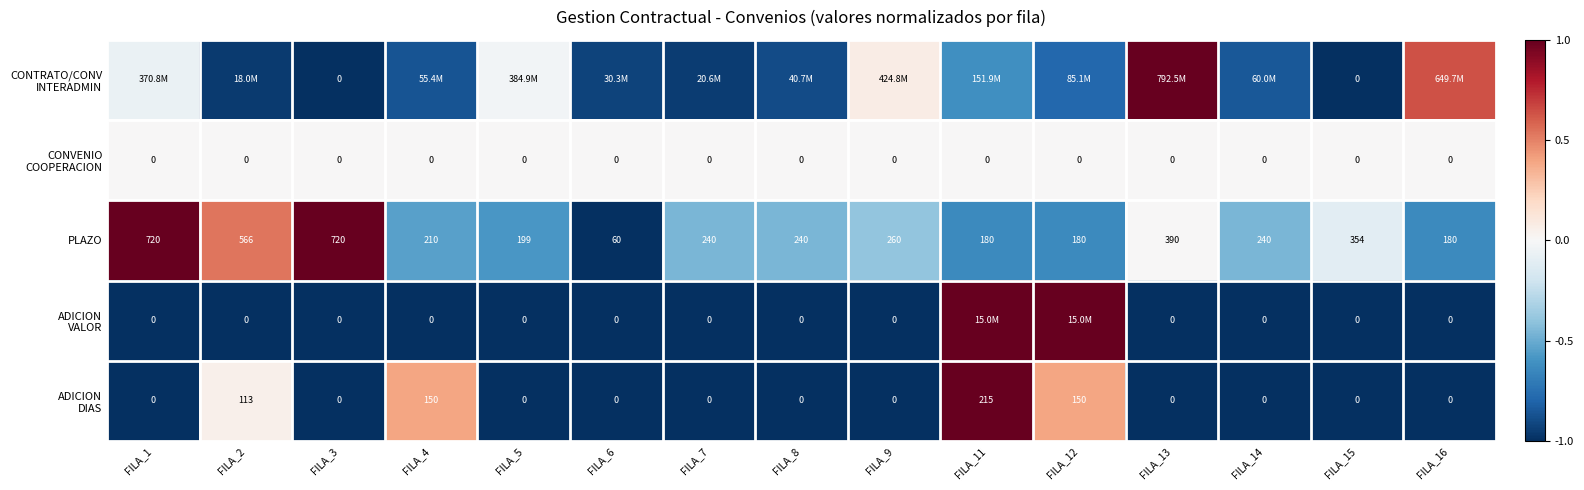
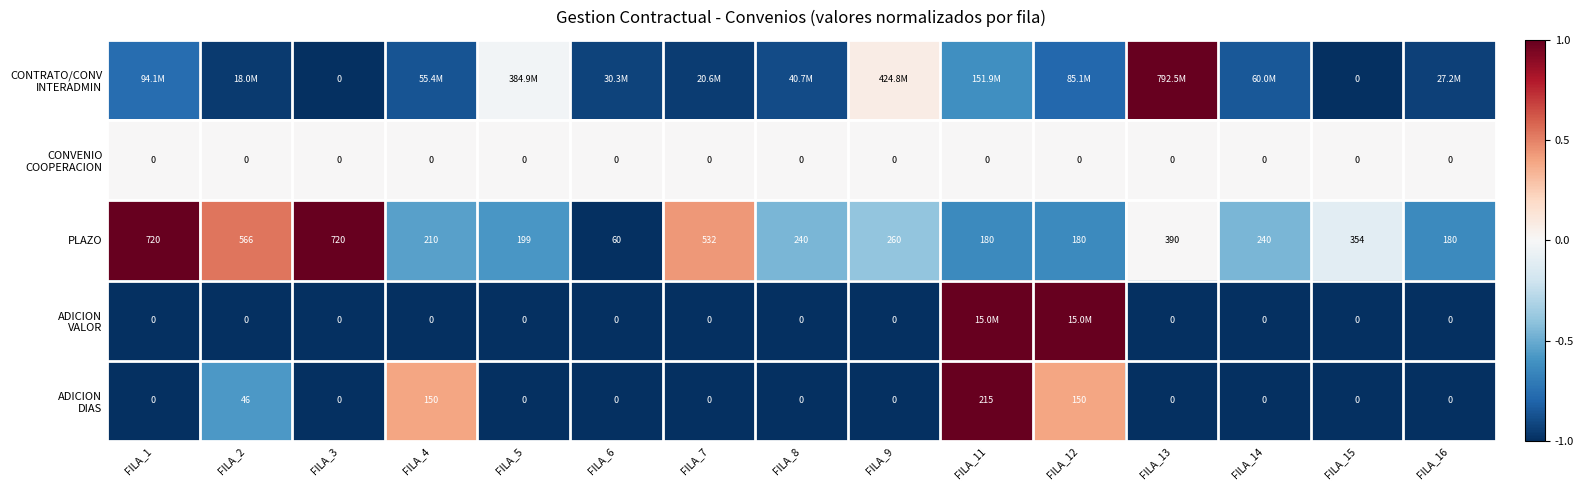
  {
    "CONTRATO/CONV INTERADMIN": {
-     "FILA_1": "370.8M",
+     "FILA_1": "94.1M",
      "FILA_2": "18.0M",
      "FILA_3": "0",
      "FILA_4": "55.4M",
      "FILA_5": "384.9M",
      "FILA_6": "30.3M",
      "FILA_7": "20.6M",
      "FILA_8": "40.7M",
      "FILA_9": "424.8M",
      "FILA_11": "151.9M",
      "FILA_12": "85.1M",
      "FILA_13": "792.5M",
      "FILA_14": "60.0M",
      "FILA_15": "0",
-     "FILA_16": "649.7M"
+     "FILA_16": "27.2M"
    },
    "CONVENIO COOPERACION": {
      "FILA_1": "0",
      "FILA_2": "0",
      "FILA_3": "0",
      "FILA_4": "0",
      "FILA_5": "0",
      "FILA_6": "0",
      "FILA_7": "0",
      "FILA_8": "0",
      "FILA_9": "0",
      "FILA_11": "0",
      "FILA_12": "0",
      "FILA_13": "0",
      "FILA_14": "0",
      "FILA_15": "0",
      "FILA_16": "0"
    },
    "PLAZO": {
      "FILA_1": "720",
      "FILA_2": "566",
      "FILA_3": "720",
      "FILA_4": "210",
      "FILA_5": "199",
      "FILA_6": "60",
-     "FILA_7": "240",
+     "FILA_7": "532",
      "FILA_8": "240",
      "FILA_9": "260",
      "FILA_11": "180",
      "FILA_12": "180",
      "FILA_13": "390",
      "FILA_14": "240",
      "FILA_15": "354",
      "FILA_16": "180"
    },
    "ADICION VALOR": {
      "FILA_1": "0",
      "FILA_2": "0",
      "FILA_3": "0",
      "FILA_4": "0",
      "FILA_5": "0",
      "FILA_6": "0",
      "FILA_7": "0",
      "FILA_8": "0",
      "FILA_9": "0",
      "FILA_11": "15.0M",
      "FILA_12": "15.0M",
      "FILA_13": "0",
      "FILA_14": "0",
      "FILA_15": "0",
      "FILA_16": "0"
    },
    "ADICION DIAS": {
      "FILA_1": "0",
-     "FILA_2": "113",
+     "FILA_2": "46",
      "FILA_3": "0",
      "FILA_4": "150",
      "FILA_5": "0",
      "FILA_6": "0",
      "FILA_7": "0",
      "FILA_8": "0",
      "FILA_9": "0",
      "FILA_11": "215",
      "FILA_12": "150",
      "FILA_13": "0",
      "FILA_14": "0",
      "FILA_15": "0",
      "FILA_16": "0"
    }
  }
